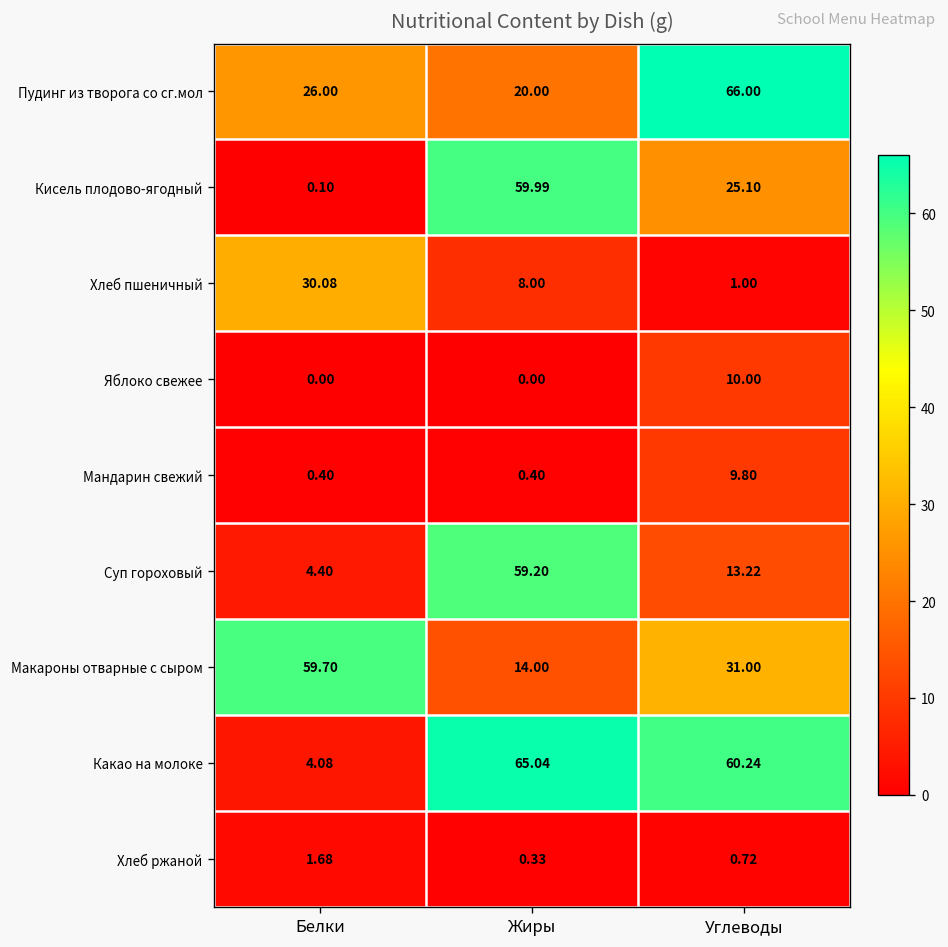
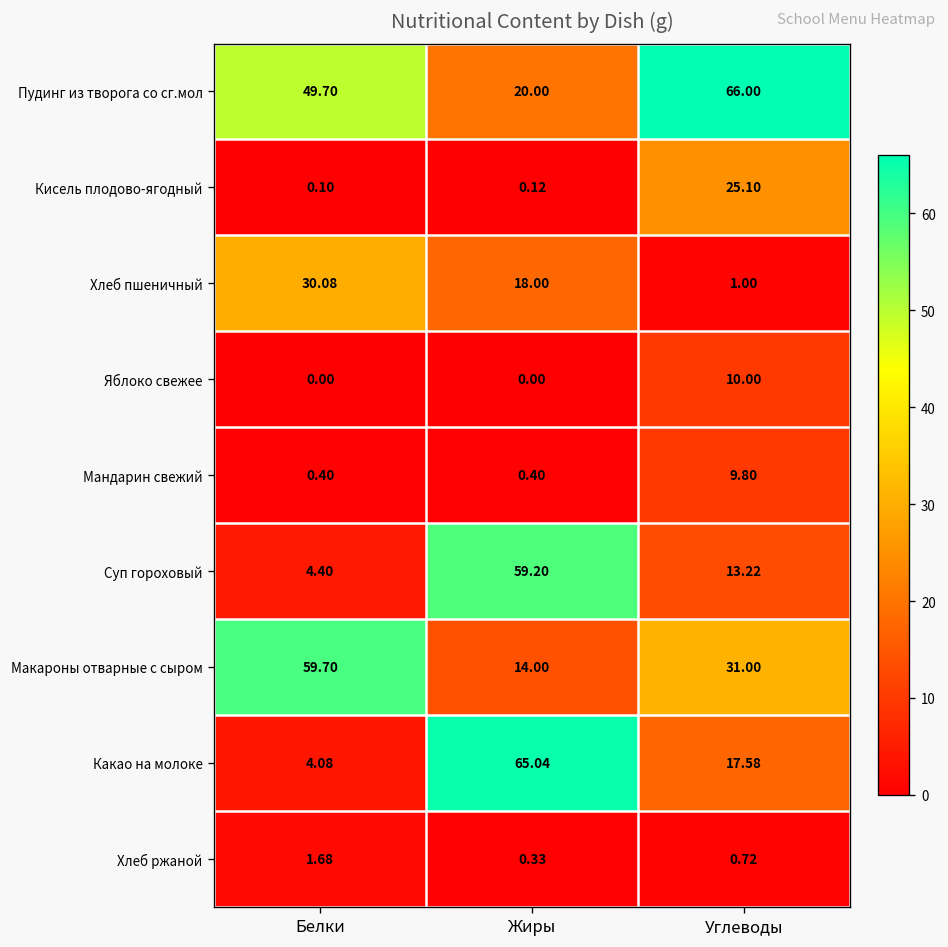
  {
    "Пудинг из творога со сг.мол": {
-     "Белки": 26.00,
+     "Белки": 49.70,
      "Жиры": 20.00,
      "Углеводы": 66.00
    },
    "Кисель плодово-ягодный": {
      "Белки": 0.10,
-     "Жиры": 59.99,
+     "Жиры": 0.12,
      "Углеводы": 25.10
    },
    "Хлеб пшеничный": {
      "Белки": 30.08,
-     "Жиры": 8.00,
+     "Жиры": 18.00,
      "Углеводы": 1.00
    },
    "Яблоко свежее": {
      "Белки": 0.00,
      "Жиры": 0.00,
      "Углеводы": 10.00
    },
    "Мандарин свежий": {
      "Белки": 0.40,
      "Жиры": 0.40,
      "Углеводы": 9.80
    },
    "Суп гороховый": {
      "Белки": 4.40,
      "Жиры": 59.20,
      "Углеводы": 13.22
    },
    "Макароны отварные с сыром": {
      "Белки": 59.70,
      "Жиры": 14.00,
      "Углеводы": 31.00
    },
    "Какао на молоке": {
      "Белки": 4.08,
      "Жиры": 65.04,
-     "Углеводы": 60.24
+     "Углеводы": 17.58
    },
    "Хлеб ржаной": {
      "Белки": 1.68,
      "Жиры": 0.33,
      "Углеводы": 0.72
    }
  }
